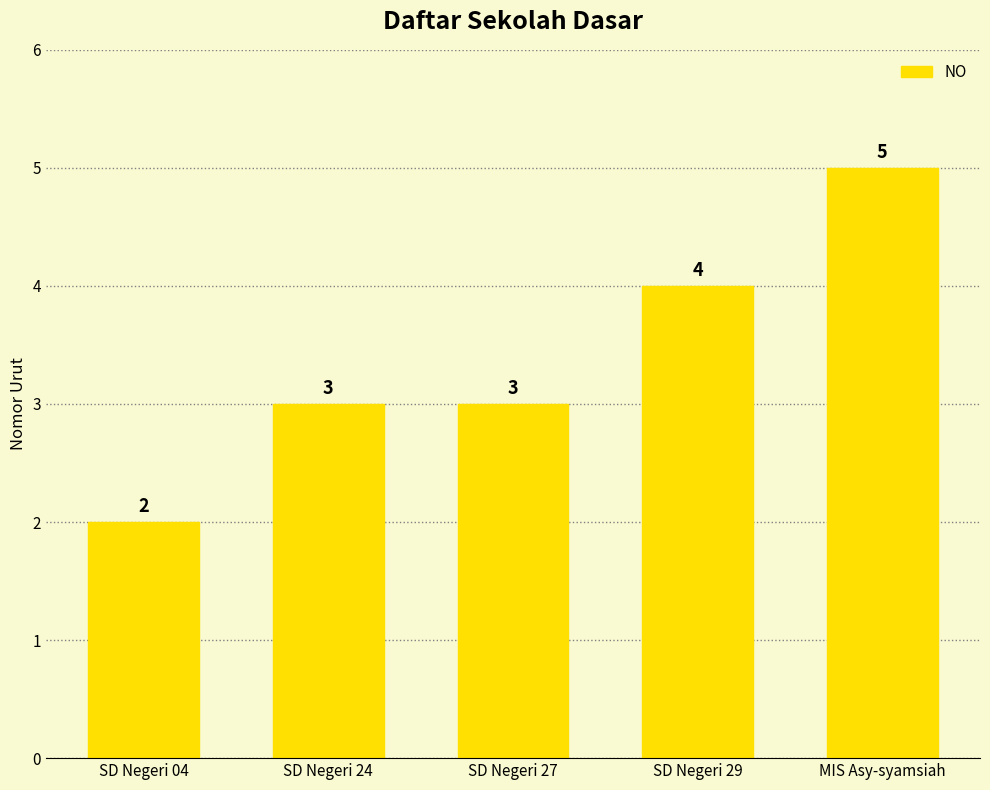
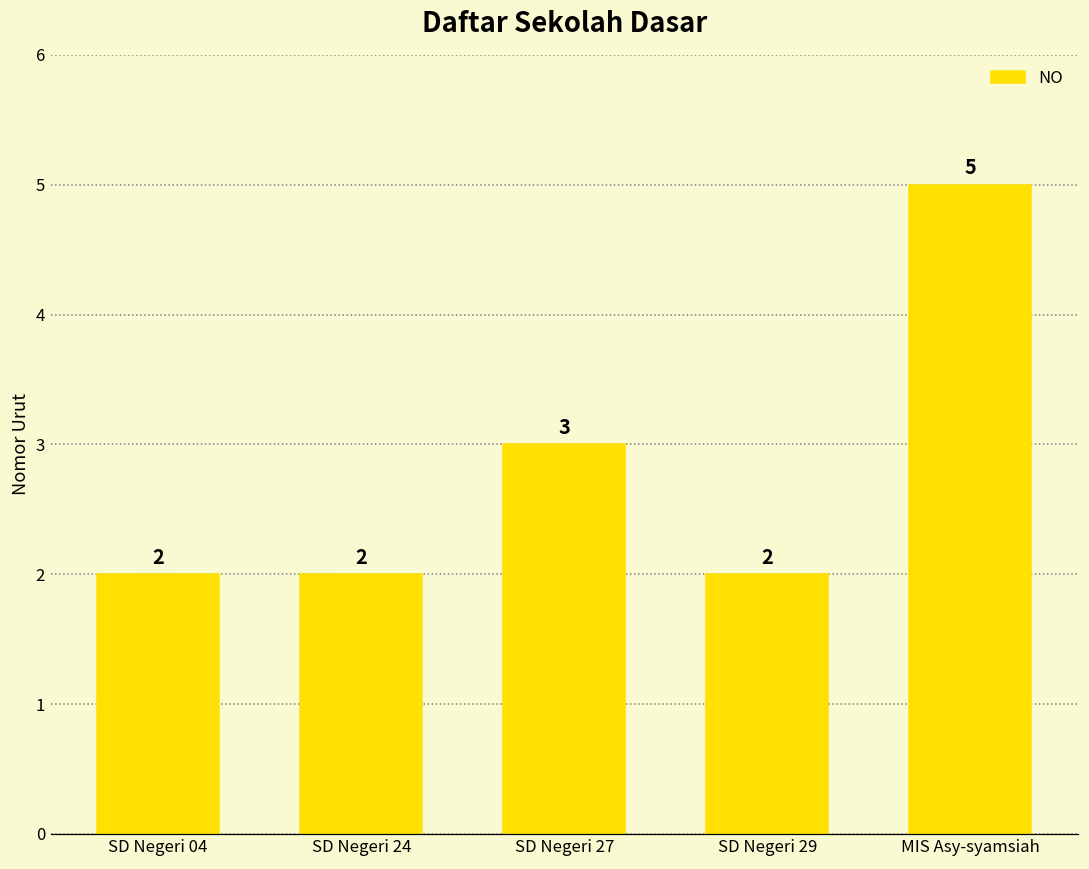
  {
    "SD Negeri 04": 2,
-   "SD Negeri 24": 3,
+   "SD Negeri 24": 2,
    "SD Negeri 27": 3,
-   "SD Negeri 29": 4,
+   "SD Negeri 29": 2,
    "MIS Asy-syamsiah": 5
  }
